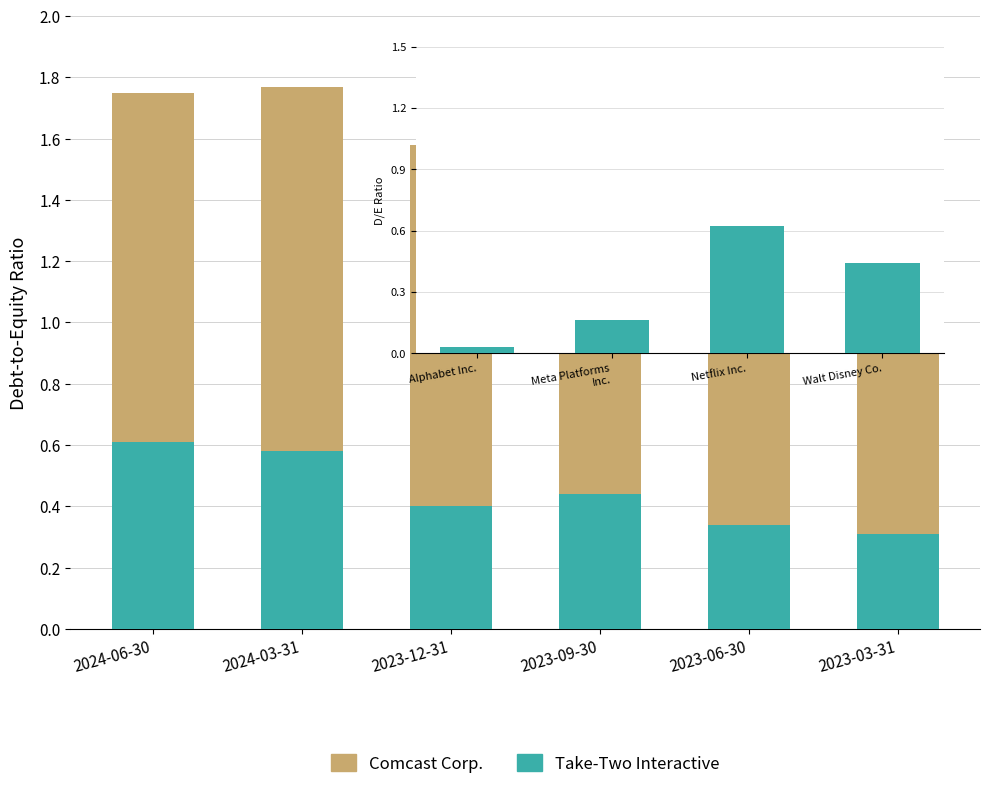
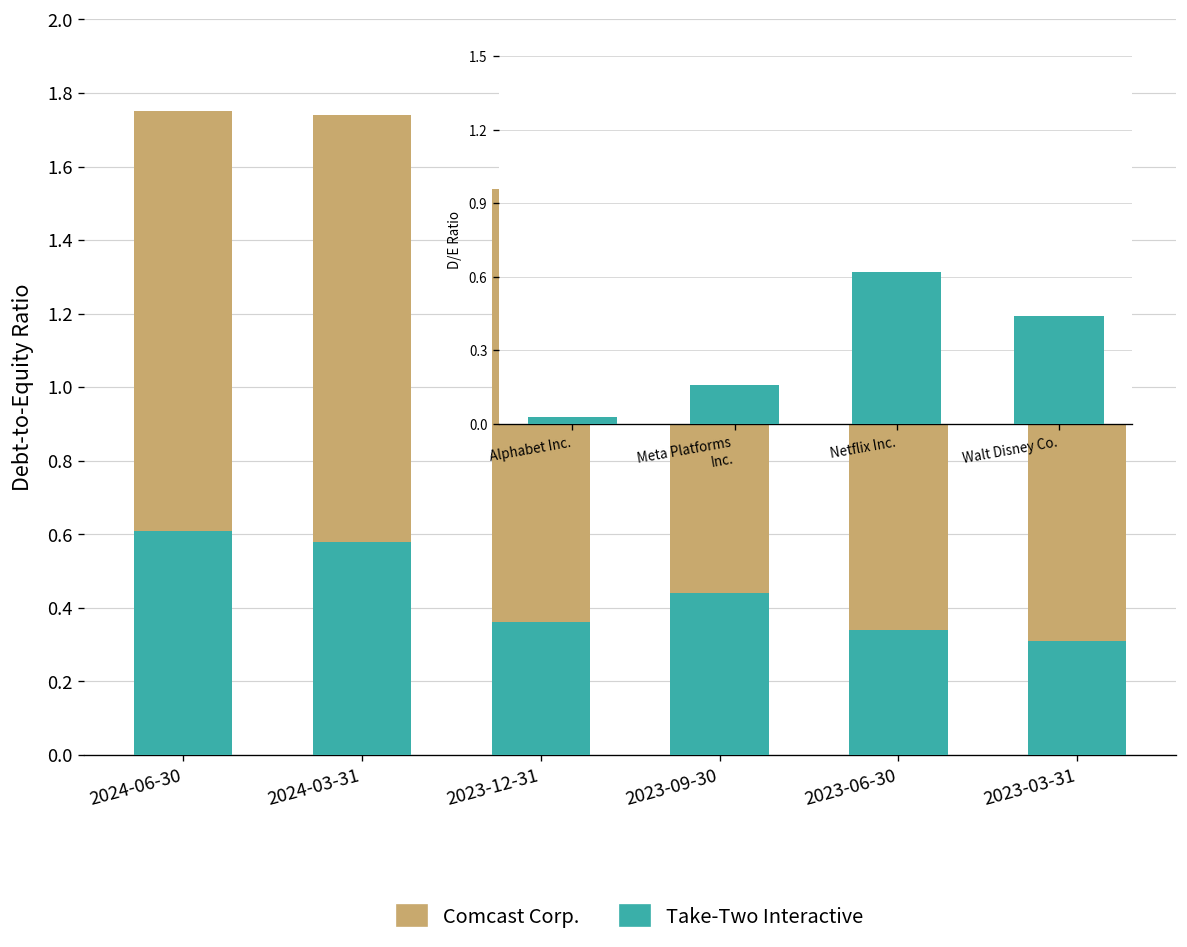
  {
    "Take-Two Interactive": {
      "2024-06-30": 0.61,
      "2024-03-31": 0.58,
-     "2023-12-31": 0.40,
+     "2023-12-31": 0.36,
      "2023-09-30": 0.44,
      "2023-06-30": 0.34,
      "2023-03-31": 0.31
    },
    "Comcast Corp.": {
      "2024-06-30": 1.14,
-     "2024-03-31": 1.19,
+     "2024-03-31": 1.16,
      "2023-12-31": 1.18,
      "2023-09-30": 1.18,
      "2023-06-30": 1.14,
      "2023-03-31": 1.17
    }
  }
